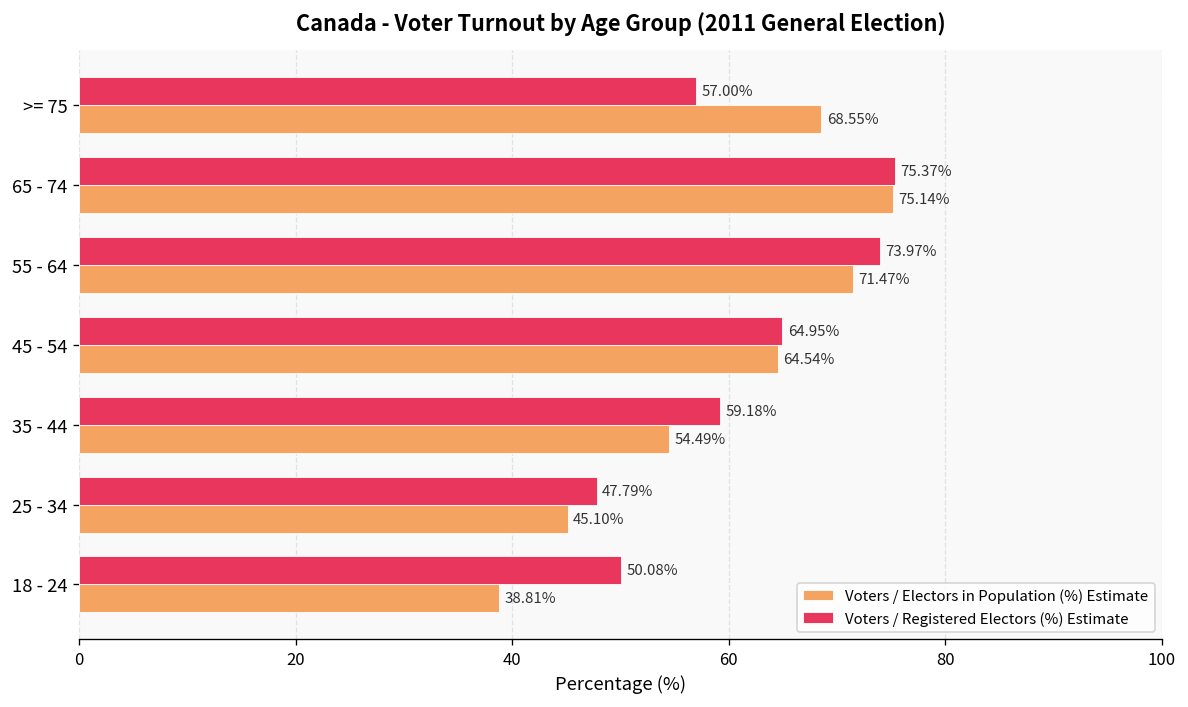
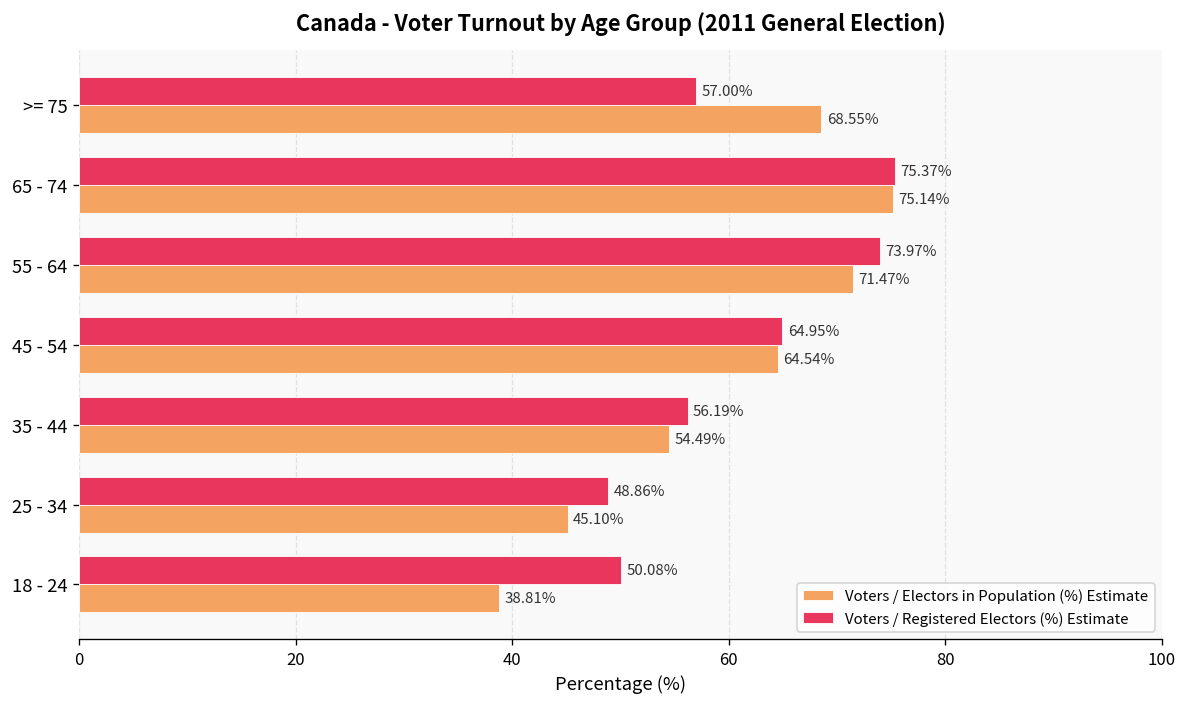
  {
    "Voters / Electors in Population (%) Estimate": {
      ">= 75": "68.55%",
      "65 - 74": "75.14%",
      "55 - 64": "71.47%",
      "45 - 54": "64.54%",
      "35 - 44": "54.49%",
      "25 - 34": "45.10%",
      "18 - 24": "38.81%"
    },
    "Voters / Registered Electors (%) Estimate": {
      ">= 75": "57.00%",
      "65 - 74": "75.37%",
      "55 - 64": "73.97%",
      "45 - 54": "64.95%",
-     "35 - 44": "59.18%",
-     "25 - 34": "47.79%",
+     "35 - 44": "56.19%",
+     "25 - 34": "48.86%",
      "18 - 24": "50.08%"
    }
  }
